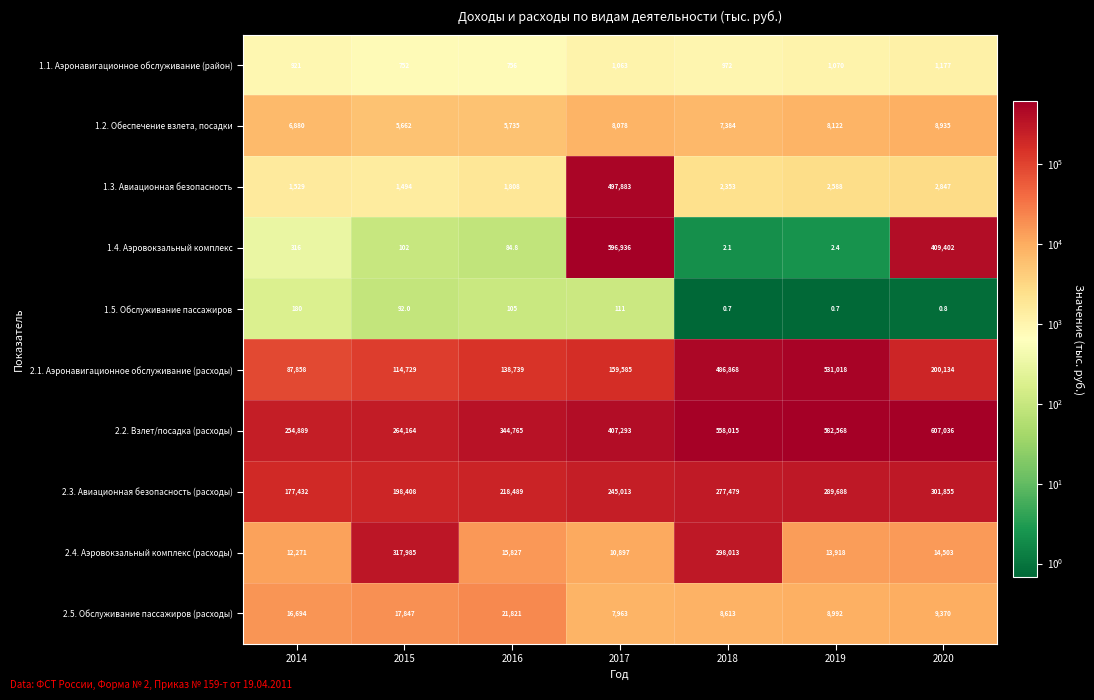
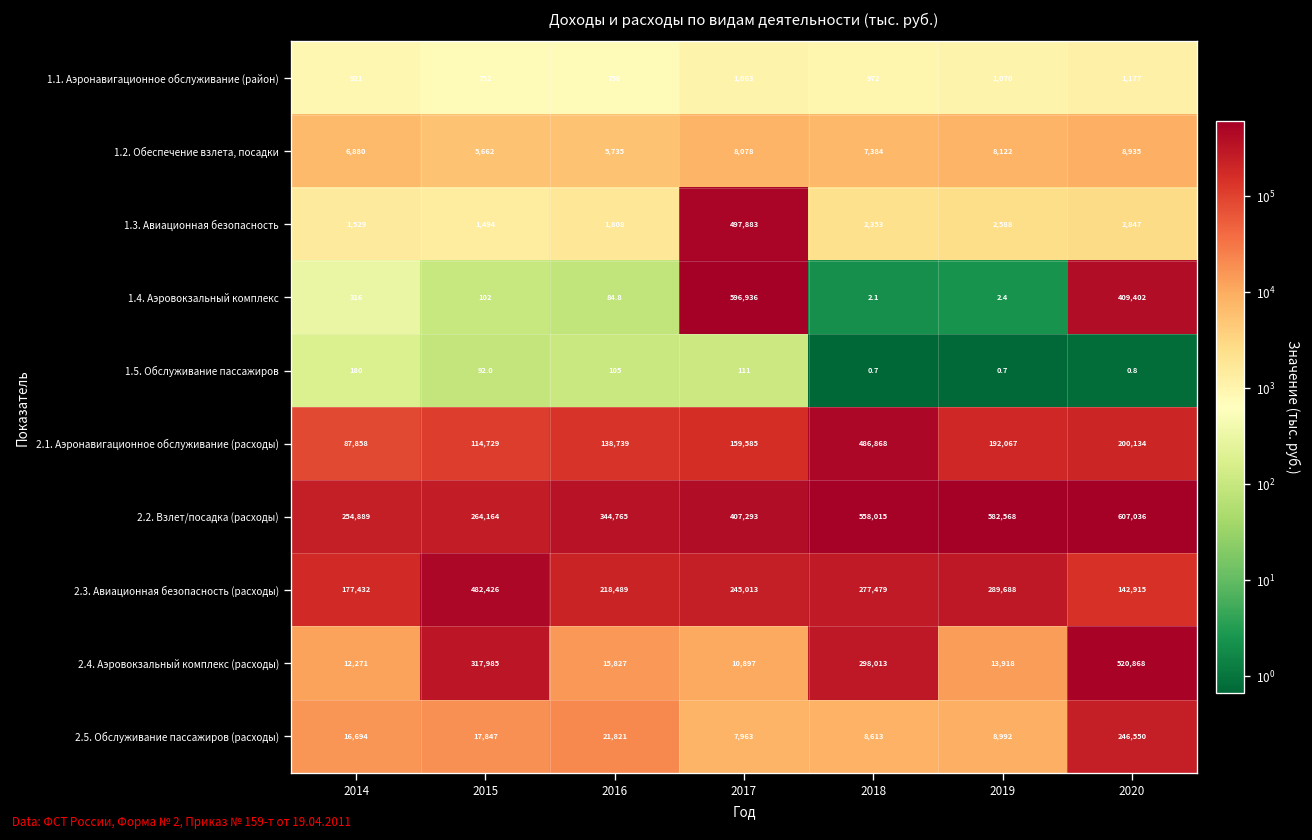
  {
    "1.1. Аэронавигационное обслуживание (район)": {
      "2014": "921",
      "2015": "752",
      "2016": "756",
      "2017": "1,063",
      "2018": "972",
      "2019": "1,070",
      "2020": "1,177"
    },
    "1.2. Обеспечение взлета, посадки": {
      "2014": "6,880",
      "2015": "5,662",
      "2016": "5,735",
      "2017": "8,078",
      "2018": "7,384",
      "2019": "8,122",
      "2020": "8,935"
    },
    "1.3. Авиационная безопасность": {
      "2014": "1,529",
      "2015": "1,494",
      "2016": "1,808",
      "2017": "497,883",
      "2018": "2,353",
      "2019": "2,588",
      "2020": "2,847"
    },
    "1.4. Аэровокзальный комплекс": {
      "2014": "316",
      "2015": "102",
      "2016": "84.8",
      "2017": "596,936",
      "2018": "2.1",
      "2019": "2.4",
      "2020": "409,402"
    },
    "1.5. Обслуживание пассажиров": {
      "2014": "180",
      "2015": "92.0",
      "2016": "105",
      "2017": "111",
      "2018": "0.7",
      "2019": "0.7",
      "2020": "0.8"
    },
    "2.1. Аэронавигационное обслуживание (расходы)": {
      "2014": "87,858",
      "2015": "114,729",
      "2016": "138,739",
      "2017": "159,585",
      "2018": "486,868",
-     "2019": "531,018",
+     "2019": "192,067",
      "2020": "200,134"
    },
    "2.2. Взлет/посадка (расходы)": {
      "2014": "254,889",
      "2015": "264,164",
      "2016": "344,765",
      "2017": "407,293",
      "2018": "558,015",
      "2019": "582,568",
      "2020": "607,036"
    },
    "2.3. Авиационная безопасность (расходы)": {
      "2014": "177,432",
-     "2015": "198,408",
+     "2015": "482,426",
      "2016": "218,489",
      "2017": "245,013",
      "2018": "277,479",
      "2019": "289,688",
-     "2020": "301,855"
+     "2020": "142,915"
    },
    "2.4. Аэровокзальный комплекс (расходы)": {
      "2014": "12,271",
      "2015": "317,985",
      "2016": "15,827",
      "2017": "10,897",
      "2018": "298,013",
      "2019": "13,918",
-     "2020": "14,503"
+     "2020": "520,868"
    },
    "2.5. Обслуживание пассажиров (расходы)": {
      "2014": "16,694",
      "2015": "17,847",
      "2016": "21,821",
      "2017": "7,963",
      "2018": "8,613",
      "2019": "8,992",
-     "2020": "9,370"
+     "2020": "246,550"
    }
  }
